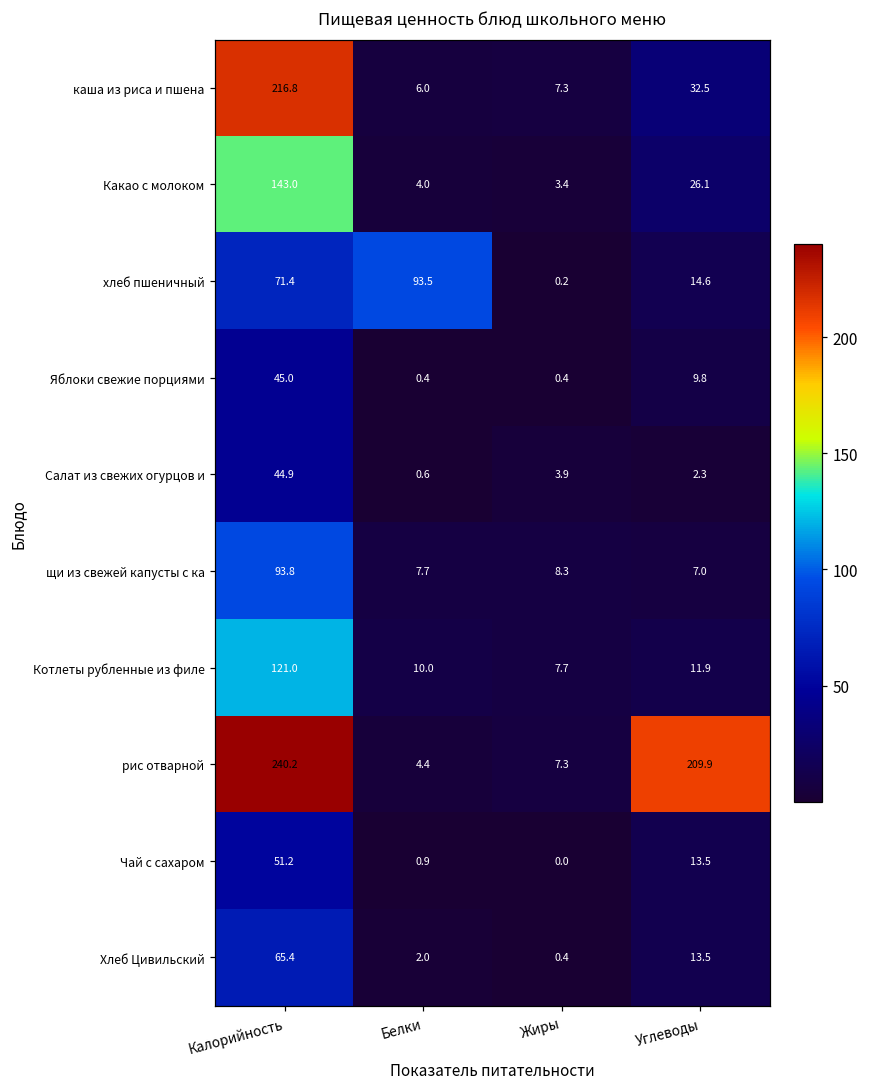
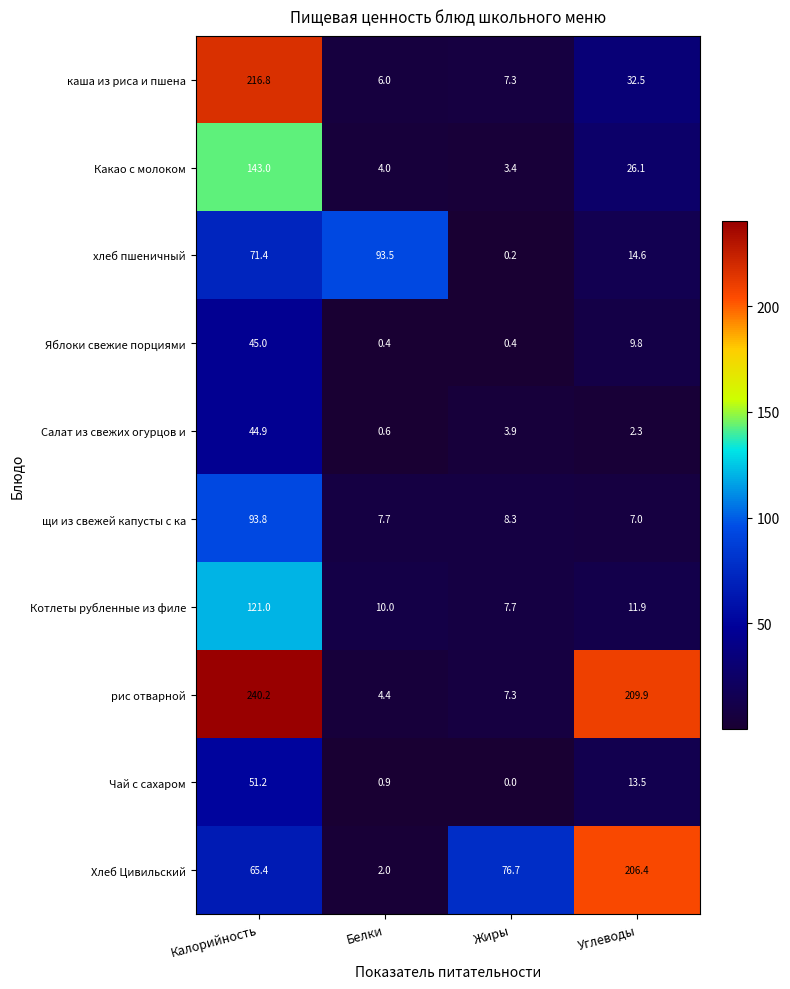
  {
    "каша из риса и пшена": {
      "Калорийность": 216.8,
      "Белки": 6.0,
      "Жиры": 7.3,
      "Углеводы": 32.5
    },
    "Какао с молоком": {
      "Калорийность": 143.0,
      "Белки": 4.0,
      "Жиры": 3.4,
      "Углеводы": 26.1
    },
    "хлеб пшеничный": {
      "Калорийность": 71.4,
      "Белки": 93.5,
      "Жиры": 0.2,
      "Углеводы": 14.6
    },
    "Яблоки свежие порциями": {
      "Калорийность": 45.0,
      "Белки": 0.4,
      "Жиры": 0.4,
      "Углеводы": 9.8
    },
    "Салат из свежих огурцов и": {
      "Калорийность": 44.9,
      "Белки": 0.6,
      "Жиры": 3.9,
      "Углеводы": 2.3
    },
    "щи из свежей капусты с ка": {
      "Калорийность": 93.8,
      "Белки": 7.7,
      "Жиры": 8.3,
      "Углеводы": 7.0
    },
    "Котлеты рубленные из филе": {
      "Калорийность": 121.0,
      "Белки": 10.0,
      "Жиры": 7.7,
      "Углеводы": 11.9
    },
    "рис отварной": {
      "Калорийность": 240.2,
      "Белки": 4.4,
      "Жиры": 7.3,
      "Углеводы": 209.9
    },
    "Чай с сахаром": {
      "Калорийность": 51.2,
      "Белки": 0.9,
      "Жиры": 0.0,
      "Углеводы": 13.5
    },
    "Хлеб Цивильский": {
      "Калорийность": 65.4,
      "Белки": 2.0,
-     "Жиры": 0.4,
-     "Углеводы": 13.5
+     "Жиры": 76.7,
+     "Углеводы": 206.4
    }
  }
